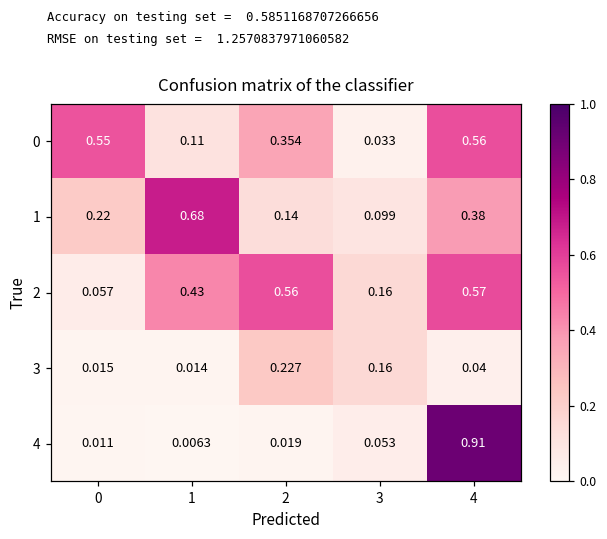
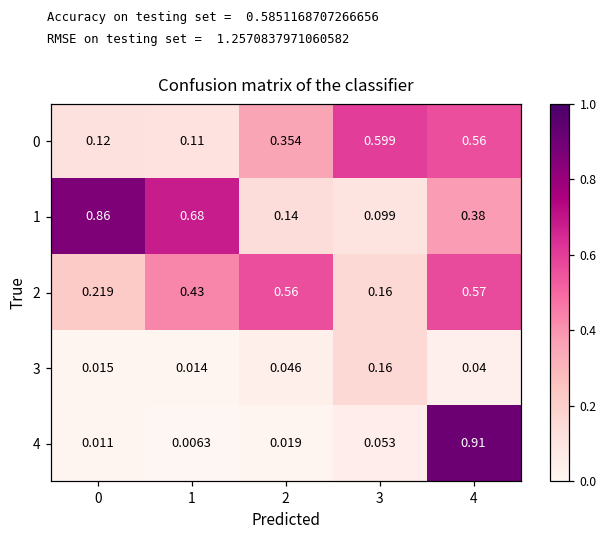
  {
    "0": {
-     "0": 0.55,
+     "0": 0.12,
      "1": 0.11,
      "2": 0.354,
-     "3": 0.033,
+     "3": 0.599,
      "4": 0.56
    },
    "1": {
-     "0": 0.22,
+     "0": 0.86,
      "1": 0.68,
      "2": 0.14,
      "3": 0.099,
      "4": 0.38
    },
    "2": {
-     "0": 0.057,
+     "0": 0.219,
      "1": 0.43,
      "2": 0.56,
      "3": 0.16,
      "4": 0.57
    },
    "3": {
      "0": 0.015,
      "1": 0.014,
-     "2": 0.227,
+     "2": 0.046,
      "3": 0.16,
      "4": 0.04
    },
    "4": {
      "0": 0.011,
      "1": 0.0063,
      "2": 0.019,
      "3": 0.053,
      "4": 0.91
    }
  }
